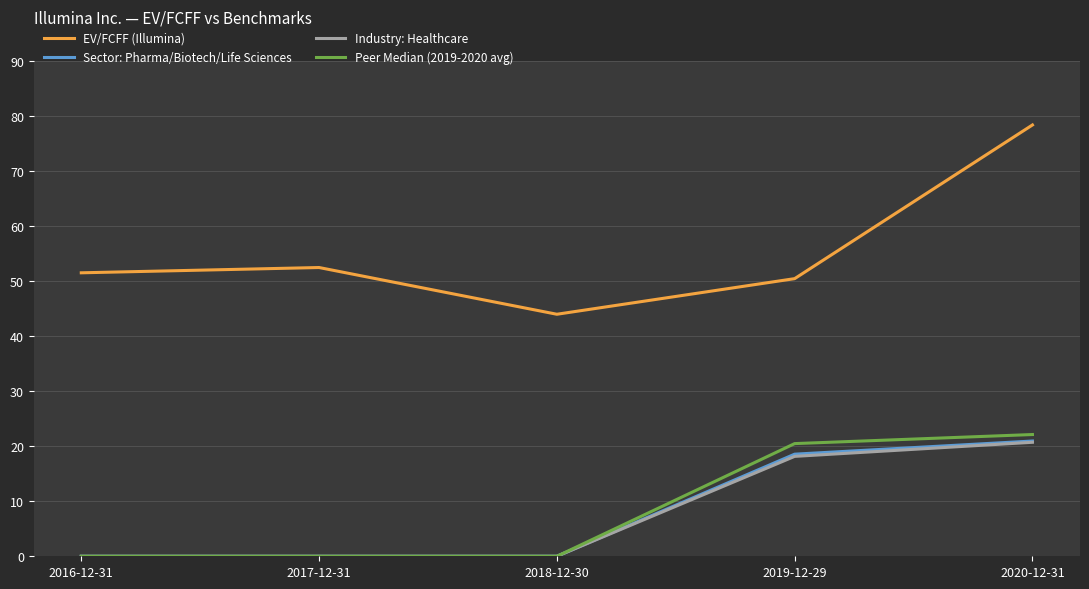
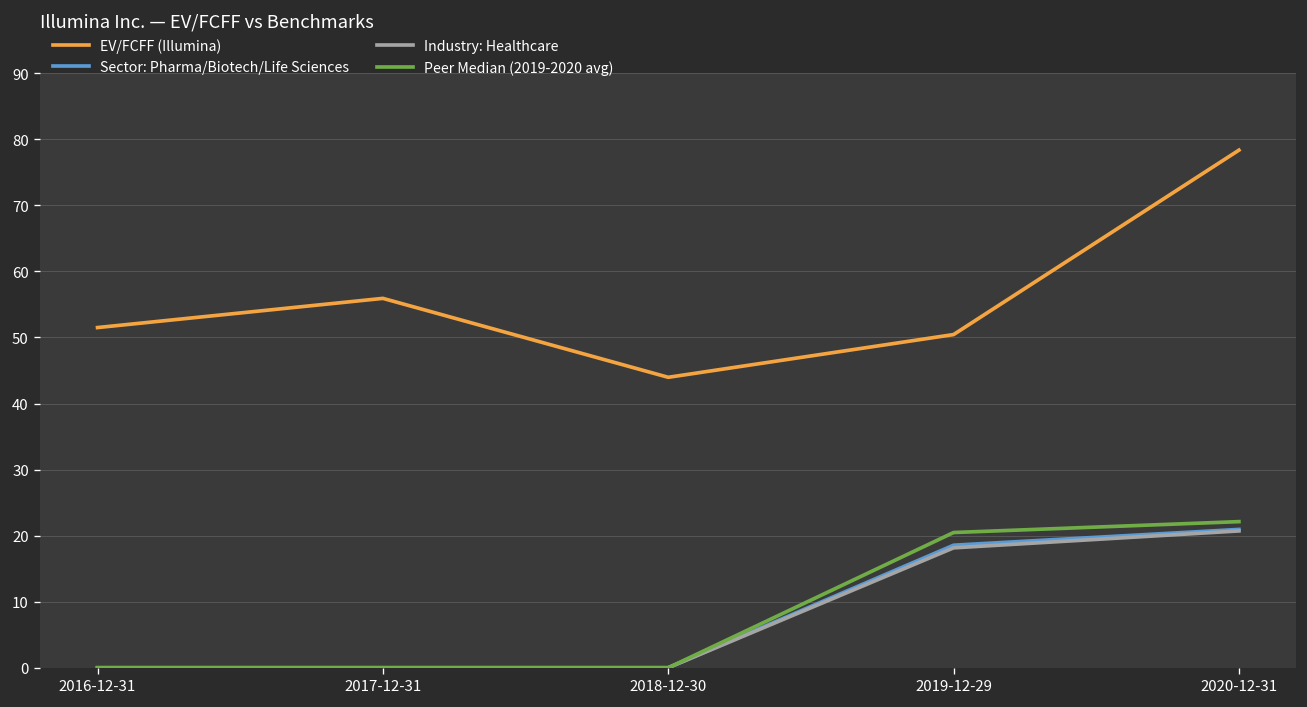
  {
    "EV/FCFF (Illumina)": {
      "2016-12-31": 52,
-     "2017-12-31": 52,
+     "2017-12-31": 56,
      "2018-12-30": 44,
      "2019-12-29": 50,
      "2020-12-31": 78
    },
    "Peer Median (2019-2020 avg)": {
      "2019-12-29": 20,
      "2020-12-31": 22
    }
  }
